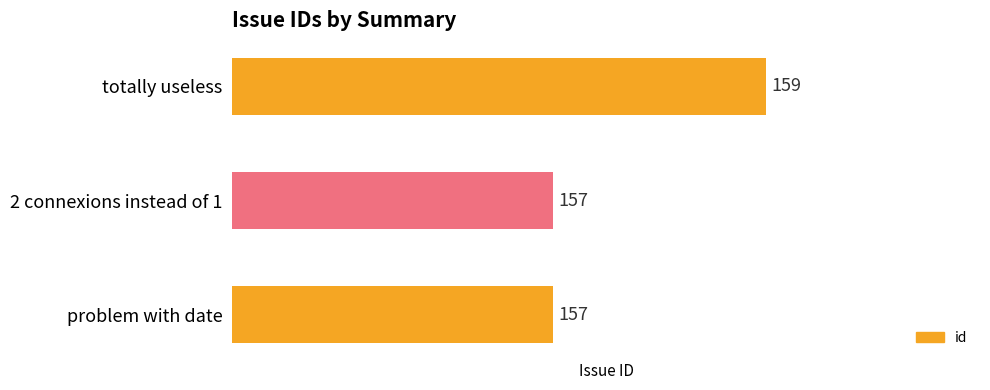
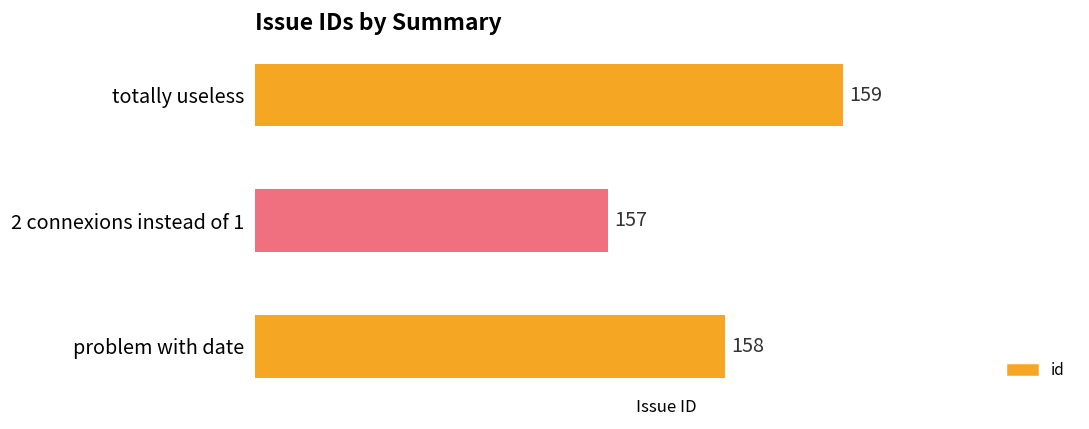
  {
    "totally useless": 159,
    "2 connexions instead of 1": 157,
-   "problem with date": 157
+   "problem with date": 158
  }
